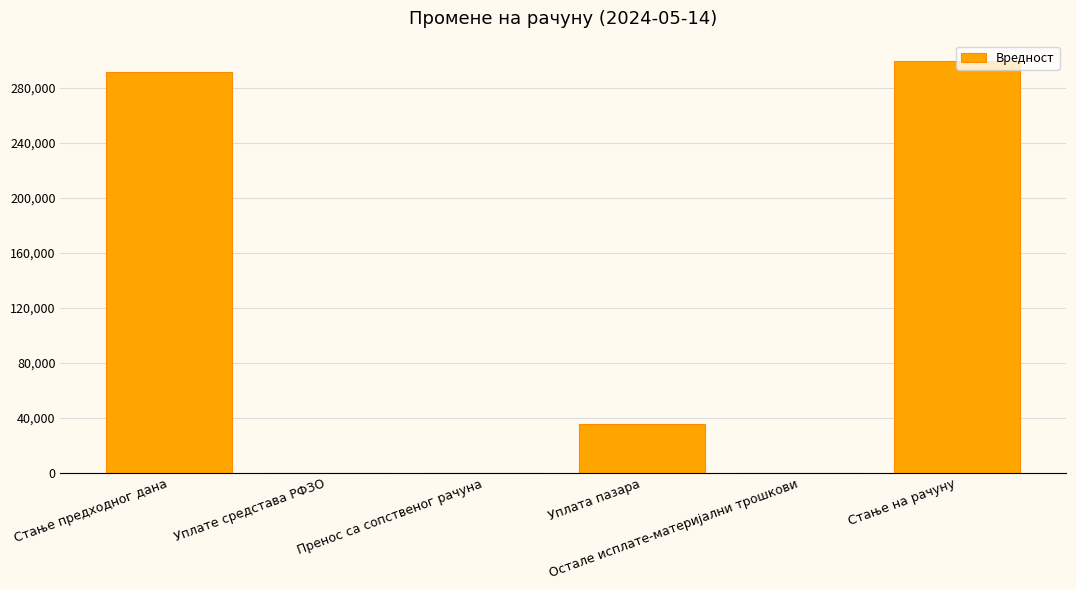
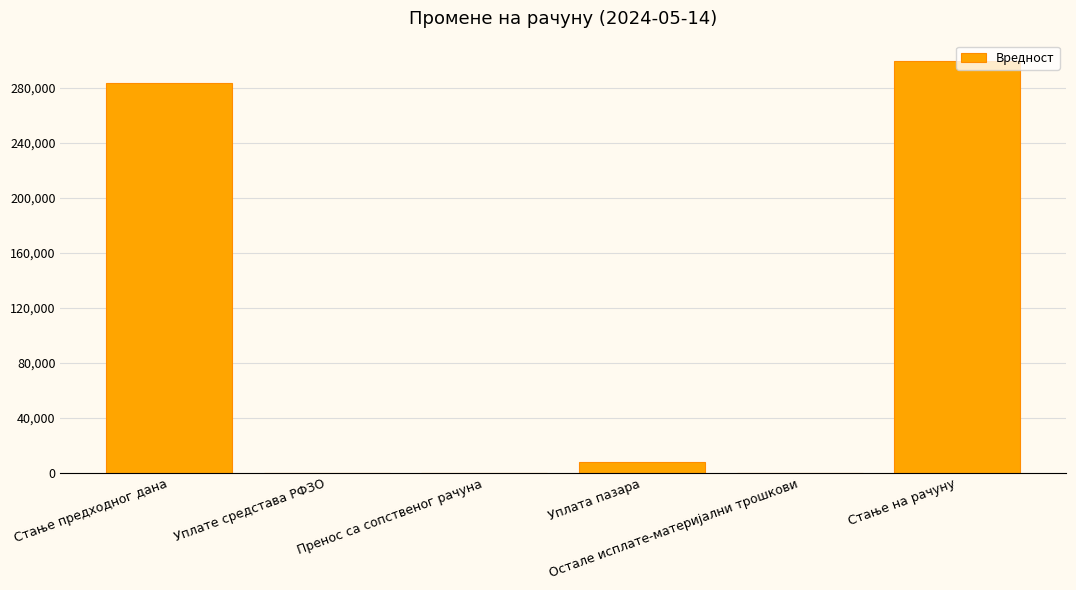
  {
-   "Стање предходног дана": "291,000",
+   "Стање предходног дана": "284,000",
    "Уплате средстава РФЗО": "0",
    "Пренос са сопственог рачуна": "0",
-   "Уплата пазара": "35,000",
+   "Уплата пазара": "8,000",
    "Остале исплате-материјални трошкови": "0"
  }
